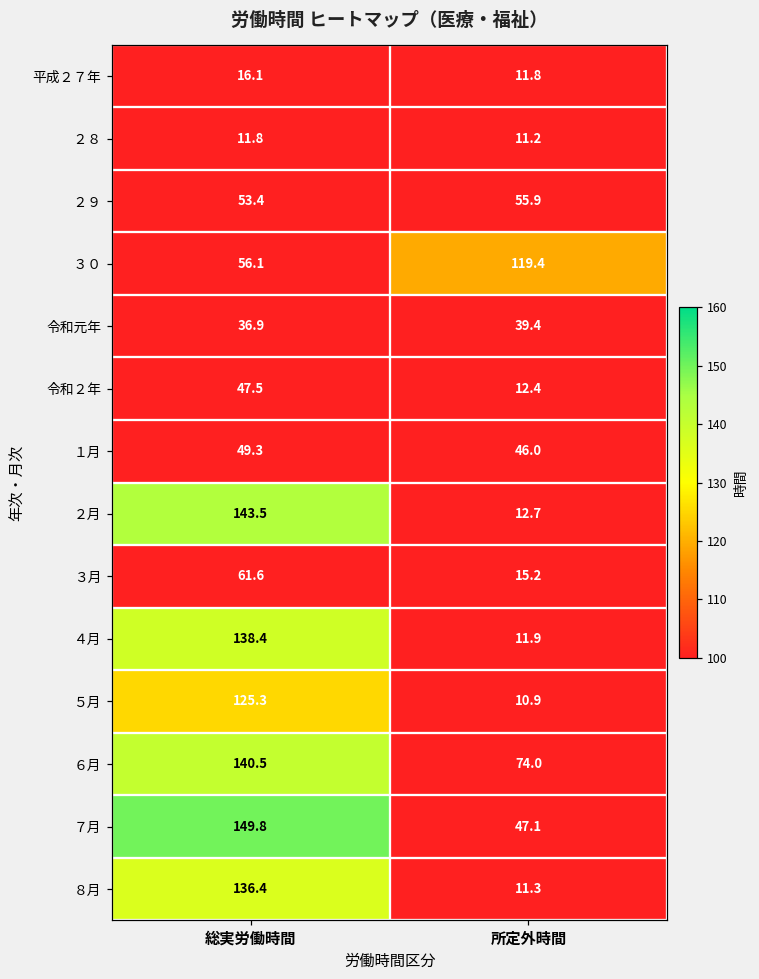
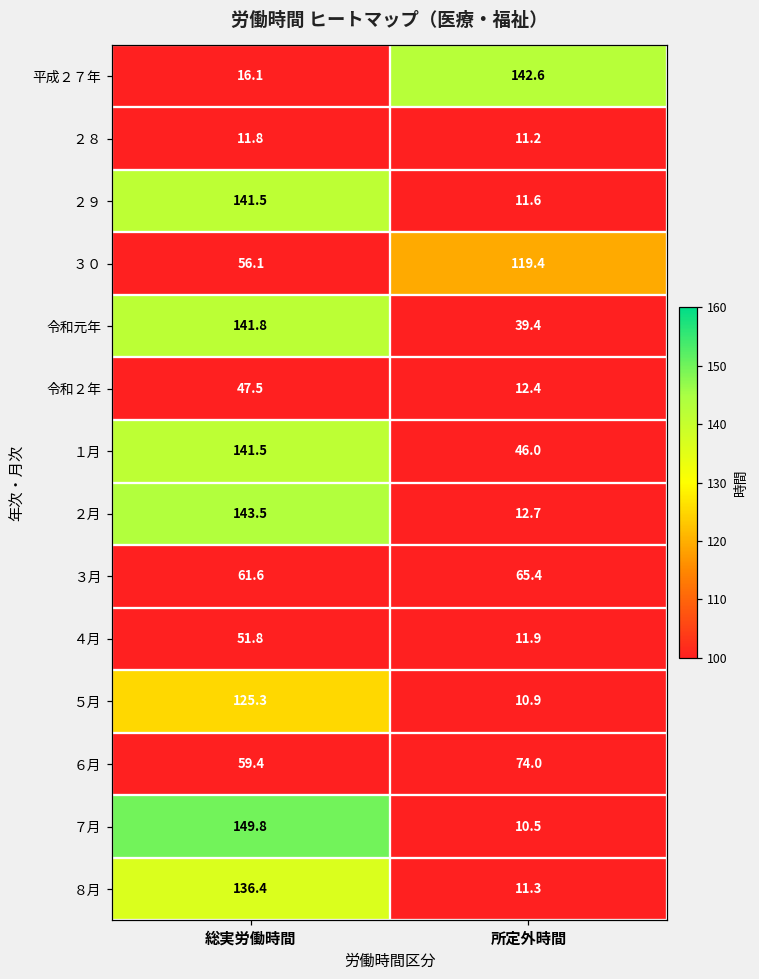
  {
    "平成２７年": {
      "総実労働時間": 16.1,
-     "所定外時間": 11.8
+     "所定外時間": 142.6
    },
    "２８": {
      "総実労働時間": 11.8,
      "所定外時間": 11.2
    },
    "２９": {
-     "総実労働時間": 53.4,
-     "所定外時間": 55.9
+     "総実労働時間": 141.5,
+     "所定外時間": 11.6
    },
    "３０": {
      "総実労働時間": 56.1,
      "所定外時間": 119.4
    },
    "令和元年": {
-     "総実労働時間": 36.9,
+     "総実労働時間": 141.8,
      "所定外時間": 39.4
    },
    "令和２年": {
      "総実労働時間": 47.5,
      "所定外時間": 12.4
    },
    "１月": {
-     "総実労働時間": 49.3,
+     "総実労働時間": 141.5,
      "所定外時間": 46.0
    },
    "２月": {
      "総実労働時間": 143.5,
      "所定外時間": 12.7
    },
    "３月": {
      "総実労働時間": 61.6,
-     "所定外時間": 15.2
+     "所定外時間": 65.4
    },
    "４月": {
-     "総実労働時間": 138.4,
+     "総実労働時間": 51.8,
      "所定外時間": 11.9
    },
    "５月": {
      "総実労働時間": 125.3,
      "所定外時間": 10.9
    },
    "６月": {
-     "総実労働時間": 140.5,
+     "総実労働時間": 59.4,
      "所定外時間": 74.0
    },
    "７月": {
      "総実労働時間": 149.8,
-     "所定外時間": 47.1
+     "所定外時間": 10.5
    },
    "８月": {
      "総実労働時間": 136.4,
      "所定外時間": 11.3
    }
  }
